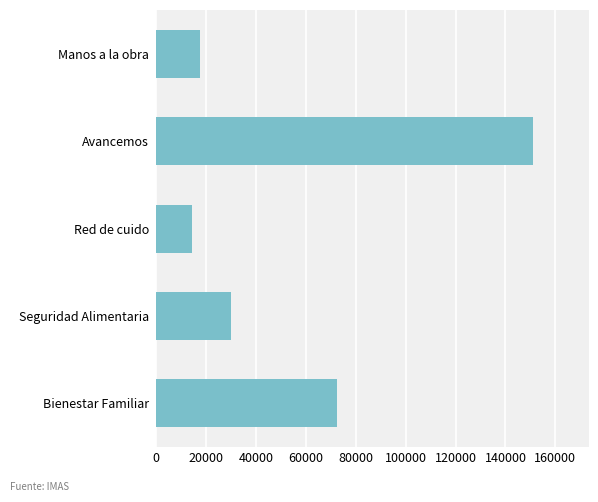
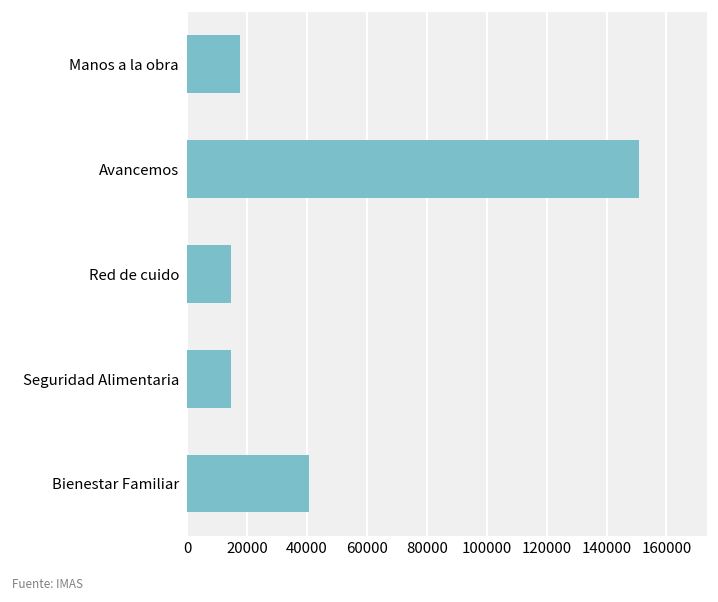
  {
    "Manos a la obra": 18000,
    "Avancemos": 151000,
    "Red de cuido": 15000,
-   "Seguridad Alimentaria": 30000,
-   "Bienestar Familiar": 73000
+   "Seguridad Alimentaria": 14000,
+   "Bienestar Familiar": 41000
  }
